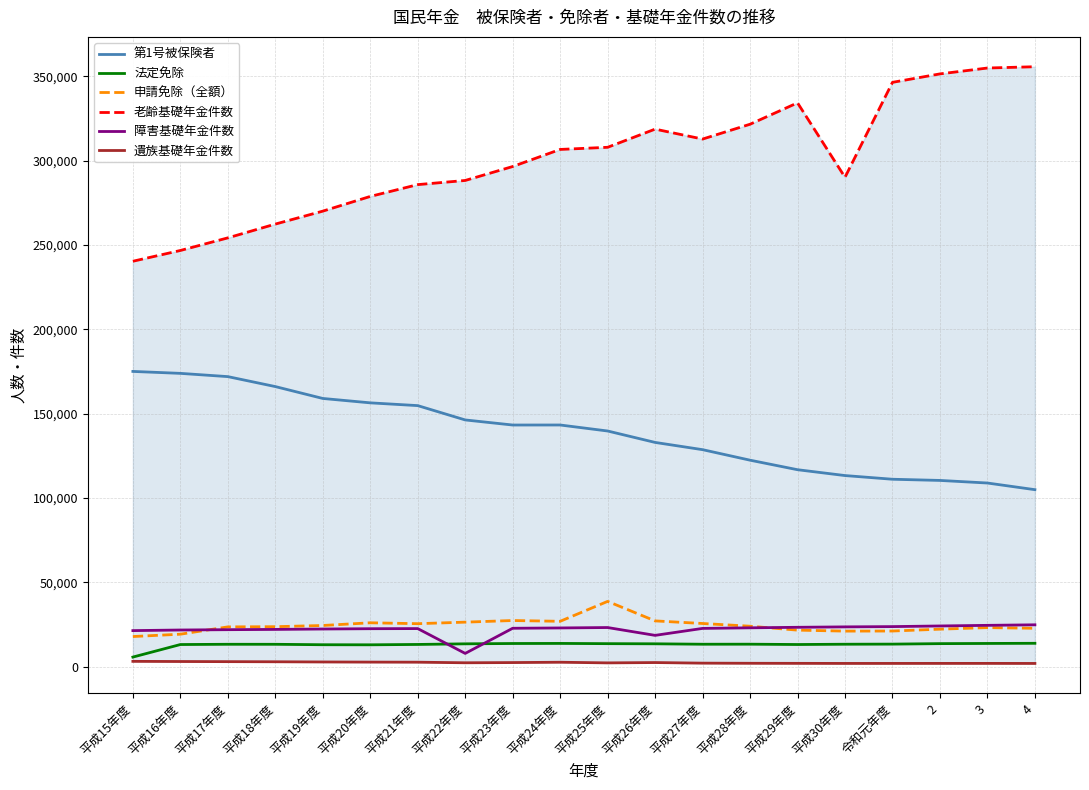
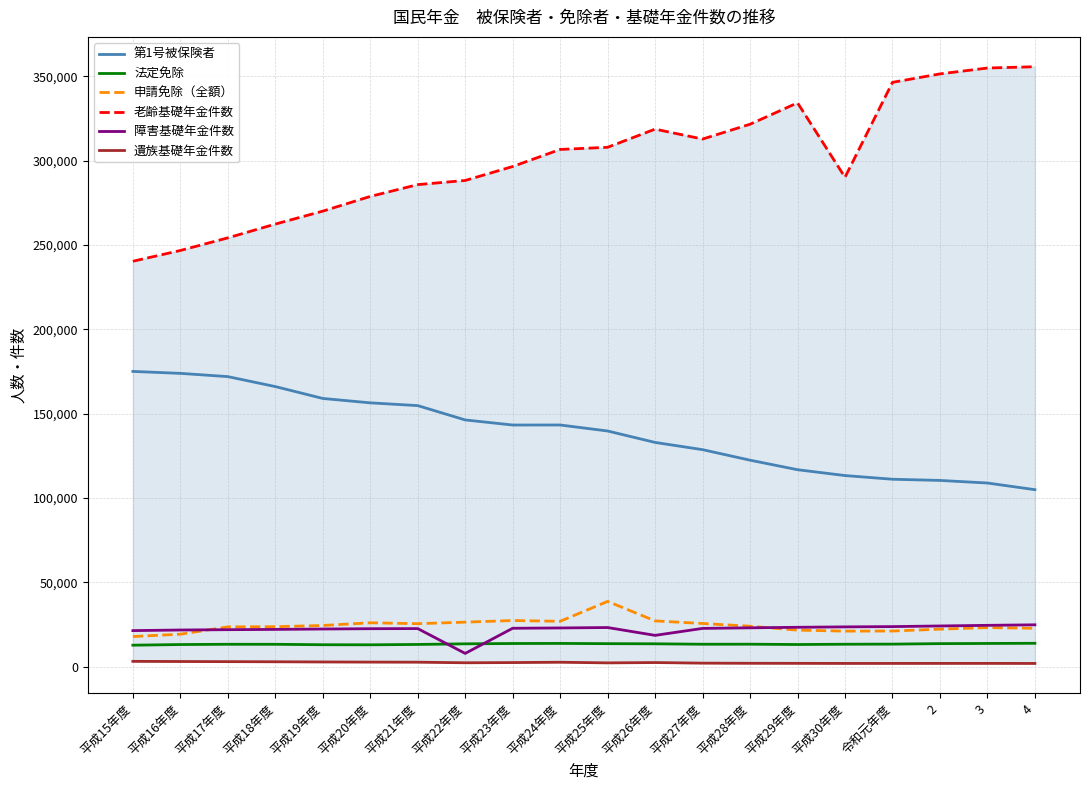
  {
    "第1号被保険者": {
      "平成15年度": "175,000",
      "平成16年度": "174,000",
      "平成17年度": "172,000",
      "平成18年度": "166,000",
      "平成19年度": "159,000",
      "平成20年度": "156,000",
      "平成21年度": "155,000",
      "平成22年度": "146,000",
      "平成23年度": "143,000",
      "平成24年度": "143,000",
      "平成25年度": "140,000",
      "平成26年度": "133,000",
      "平成27年度": "129,000",
      "平成28年度": "122,000",
      "平成29年度": "117,000",
      "平成30年度": "113,000",
      "令和元年度": "111,000",
      "2": "110,000",
      "3": "109,000",
      "4": "105,000"
    },
    "法定免除": {
-     "平成15年度": "6,000",
+     "平成15年度": "13,000",
      "平成16年度": "13,000",
      "平成17年度": "13,000",
      "平成18年度": "13,000",
      "平成19年度": "13,000",
      "平成20年度": "13,000",
      "平成21年度": "13,000",
      "平成22年度": "14,000",
      "平成23年度": "14,000",
      "平成24年度": "14,000",
      "平成25年度": "14,000",
      "平成26年度": "14,000",
      "平成27年度": "13,000",
      "平成28年度": "13,000",
      "平成29年度": "13,000",
      "平成30年度": "13,000",
      "令和元年度": "13,000",
      "2": "14,000",
      "3": "14,000",
      "4": "14,000"
    },
    "申請免除（全額）": {
      "平成15年度": "18,000",
      "平成16年度": "19,000",
      "平成17年度": "24,000",
      "平成18年度": "24,000",
      "平成19年度": "24,000",
      "平成20年度": "26,000",
      "平成21年度": "25,000",
      "平成22年度": "26,000",
      "平成23年度": "27,000",
      "平成24年度": "27,000",
      "平成25年度": "39,000",
      "平成26年度": "27,000",
      "平成27年度": "26,000",
      "平成29年度": "22,000",
      "平成30年度": "21,000",
      "令和元年度": "21,000",
      "2": "22,000",
      "4": "23,000"
    },
    "老齢基礎年金件数": {
      "平成15年度": "240,000",
      "平成16年度": "247,000",
      "平成17年度": "254,000",
      "平成18年度": "262,000",
      "平成19年度": "270,000",
      "平成20年度": "279,000",
      "平成21年度": "286,000",
      "平成22年度": "288,000",
      "平成23年度": "297,000",
      "平成24年度": "307,000",
      "平成25年度": "308,000",
      "平成26年度": "319,000",
      "平成27年度": "313,000",
      "平成28年度": "322,000",
      "平成29年度": "334,000",
      "平成30年度": "290,000",
      "令和元年度": "346,000",
      "2": "351,000",
      "3": "355,000",
      "4": "356,000"
    },
    "障害基礎年金件数": {
      "平成15年度": "21,000",
      "平成16年度": "22,000",
      "平成17年度": "22,000",
      "平成18年度": "22,000",
      "平成19年度": "22,000",
      "平成20年度": "22,000",
      "平成21年度": "23,000",
      "平成22年度": "8,000",
      "平成23年度": "23,000",
      "平成24年度": "23,000",
      "平成25年度": "23,000",
      "平成26年度": "19,000",
      "平成27年度": "23,000",
      "平成29年度": "23,000",
      "平成30年度": "24,000",
      "令和元年度": "24,000",
      "2": "24,000",
      "4": "25,000"
    },
    "遺族基礎年金件数": {
      "平成15年度": "3,000",
      "平成16年度": "3,000",
      "平成17年度": "3,000",
      "平成18年度": "3,000",
      "平成19年度": "3,000",
      "平成20年度": "3,000",
      "平成21年度": "3,000",
      "平成22年度": "2,000",
      "平成23年度": "2,000",
      "平成24年度": "3,000",
      "平成25年度": "2,000",
      "平成26年度": "2,000",
      "平成27年度": "2,000",
      "平成28年度": "2,000",
      "平成29年度": "2,000",
      "平成30年度": "2,000",
      "令和元年度": "2,000",
      "2": "2,000",
      "3": "2,000",
      "4": "2,000"
    }
  }
